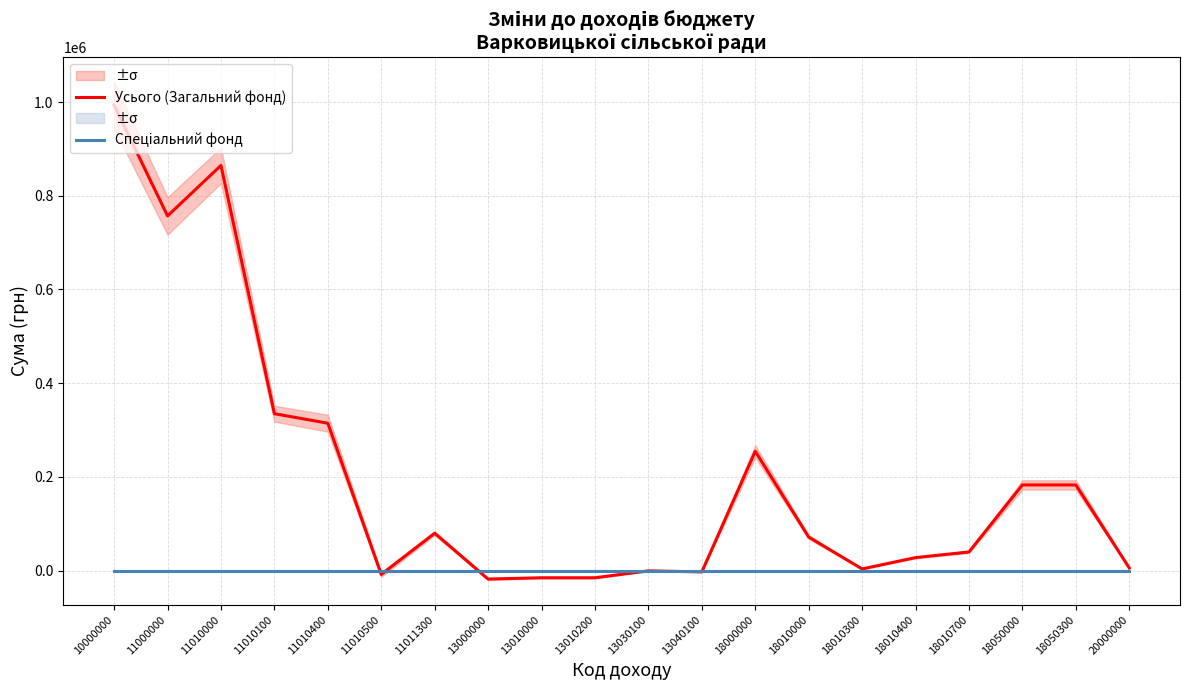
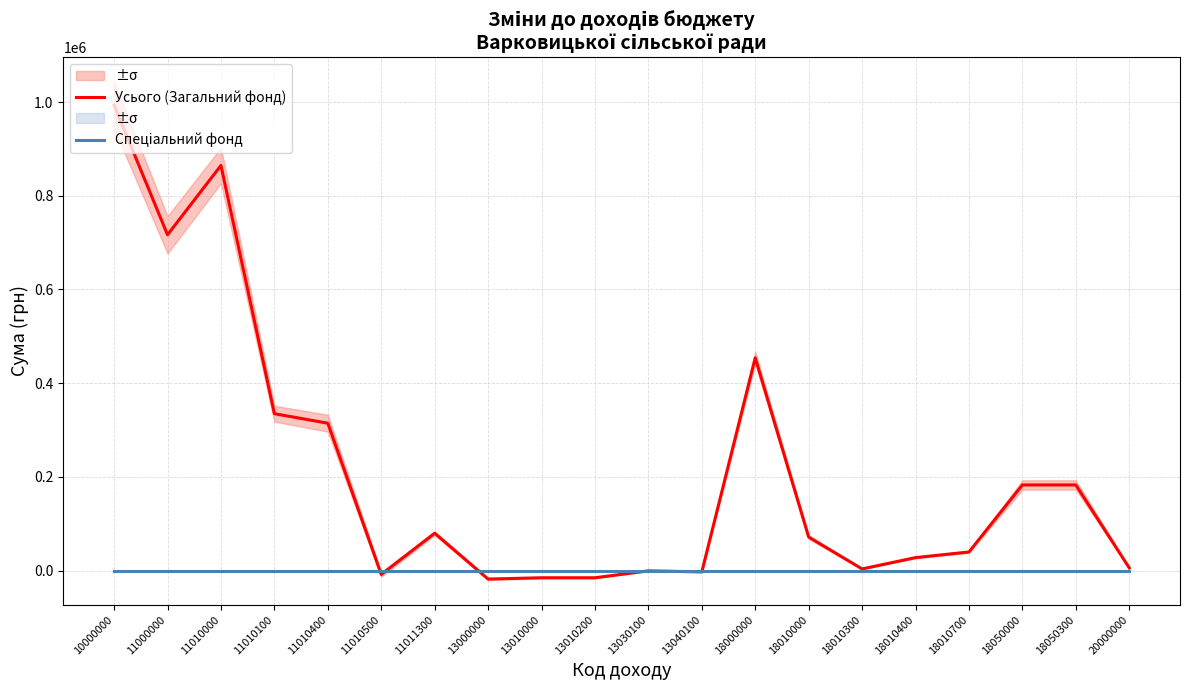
  {
    "Усього (Загальний фонд)": {
-     "11000000": 760000,
+     "11000000": 720000,
      "11010000": 860000,
      "11010100": 340000,
      "11010400": 310000,
-     "18000000": 250000,
+     "18000000": 450000,
      "18050000": 180000,
      "18050300": 180000
    }
  }
